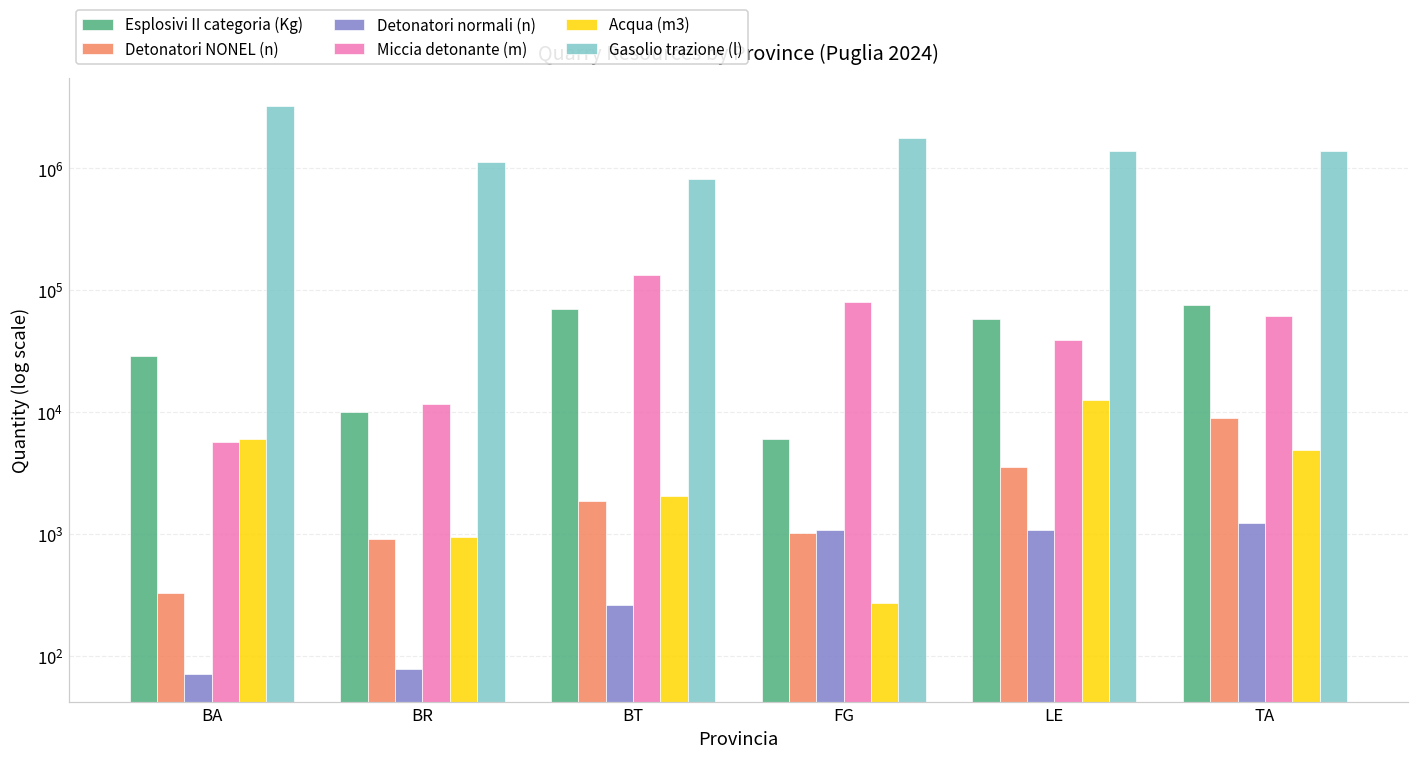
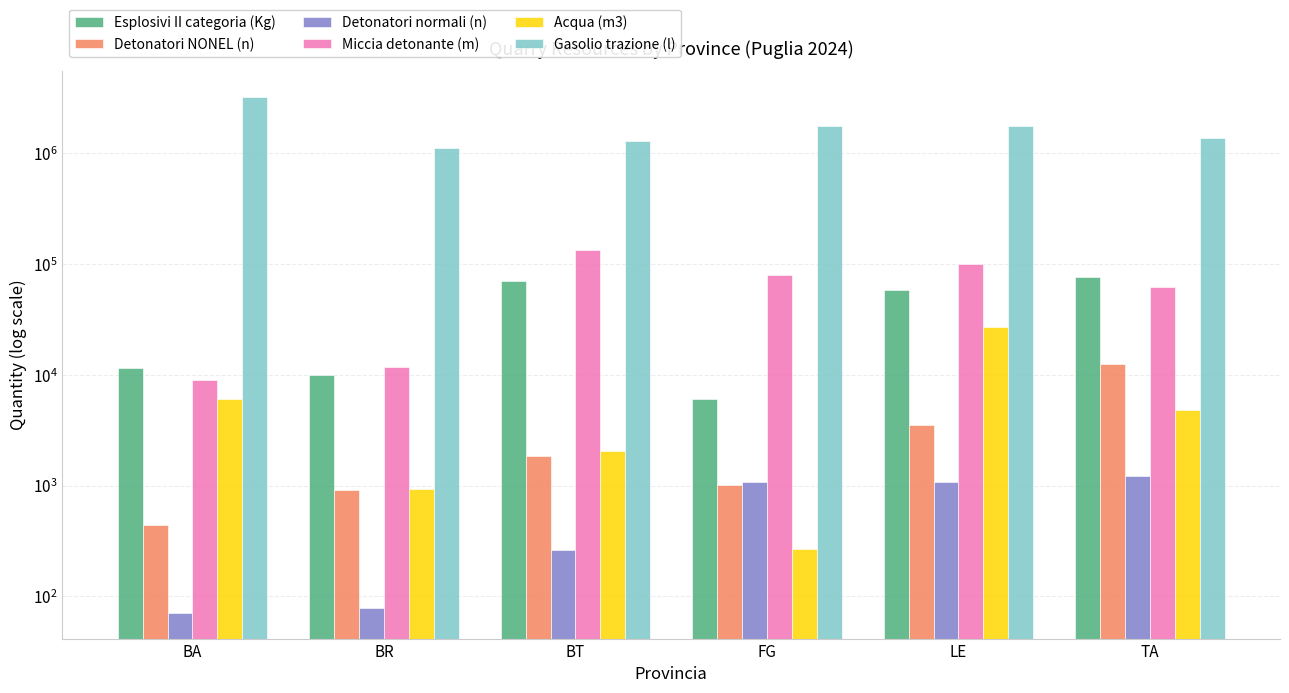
  {
    "Esplosivi II categoria (Kg)": {
-     "BA": 29000,
+     "BA": 11000,
      "BR": 10000,
      "BT": 70000,
      "FG": 6000,
      "LE": 60000,
      "TA": 80000
    },
    "Detonatori NONEL (n)": {
-     "BA": 330,
+     "BA": 440,
      "BR": 900,
      "BT": 1900,
      "FG": 1000,
      "LE": 3500,
-     "TA": 9000
+     "TA": 13000
    },
    "Detonatori normali (n)": {
      "BA": 70,
      "BR": 80,
      "BT": 260,
      "FG": 1100,
      "LE": 1100,
      "TA": 1200
    },
    "Miccia detonante (m)": {
-     "BA": 6000,
+     "BA": 9000,
      "BR": 12000,
      "BT": 130000,
      "FG": 80000,
-     "LE": 39000,
+     "LE": 100000,
      "TA": 60000
    },
    "Acqua (m3)": {
      "BA": 6000,
      "BR": 900,
      "BT": 2000,
      "FG": 270,
-     "LE": 13000,
+     "LE": 27000,
      "TA": 5000
    },
    "Gasolio trazione (l)": {
      "BA": 3200000,
      "BR": 1100000,
-     "BT": 800000,
+     "BT": 1300000,
      "FG": 1800000,
-     "LE": 1400000,
+     "LE": 1800000,
      "TA": 1400000
    }
  }
